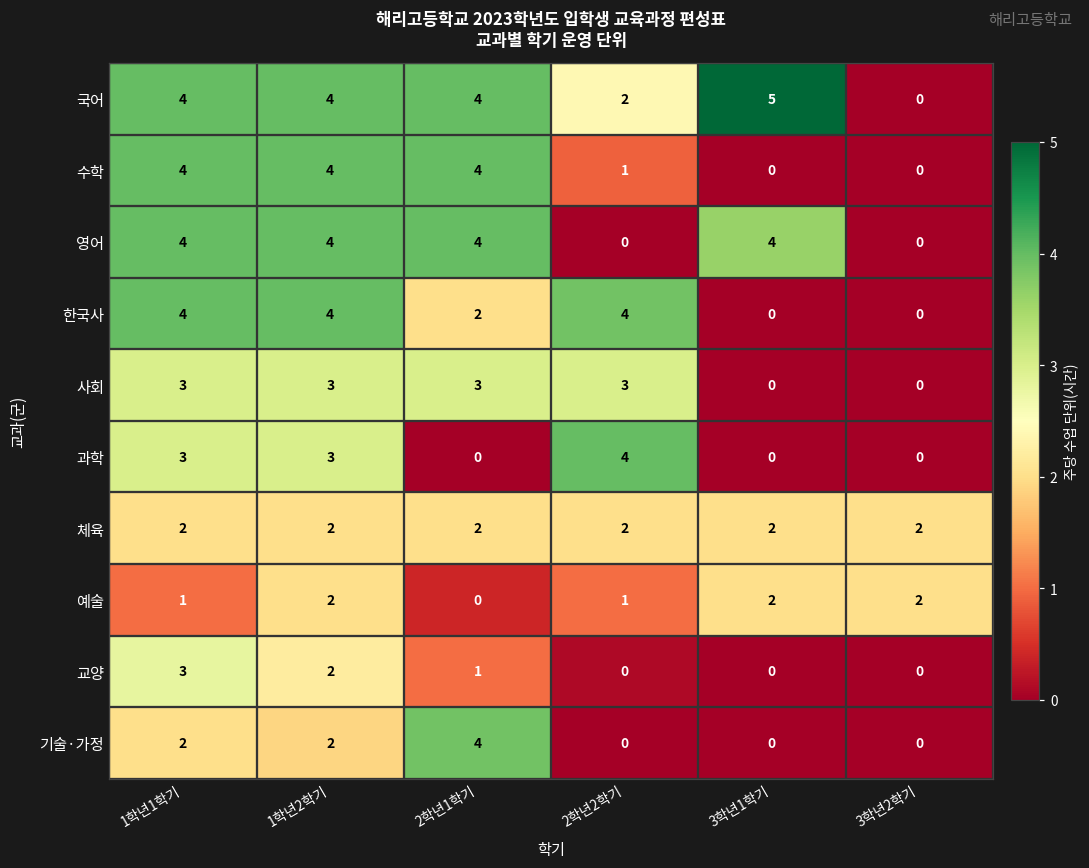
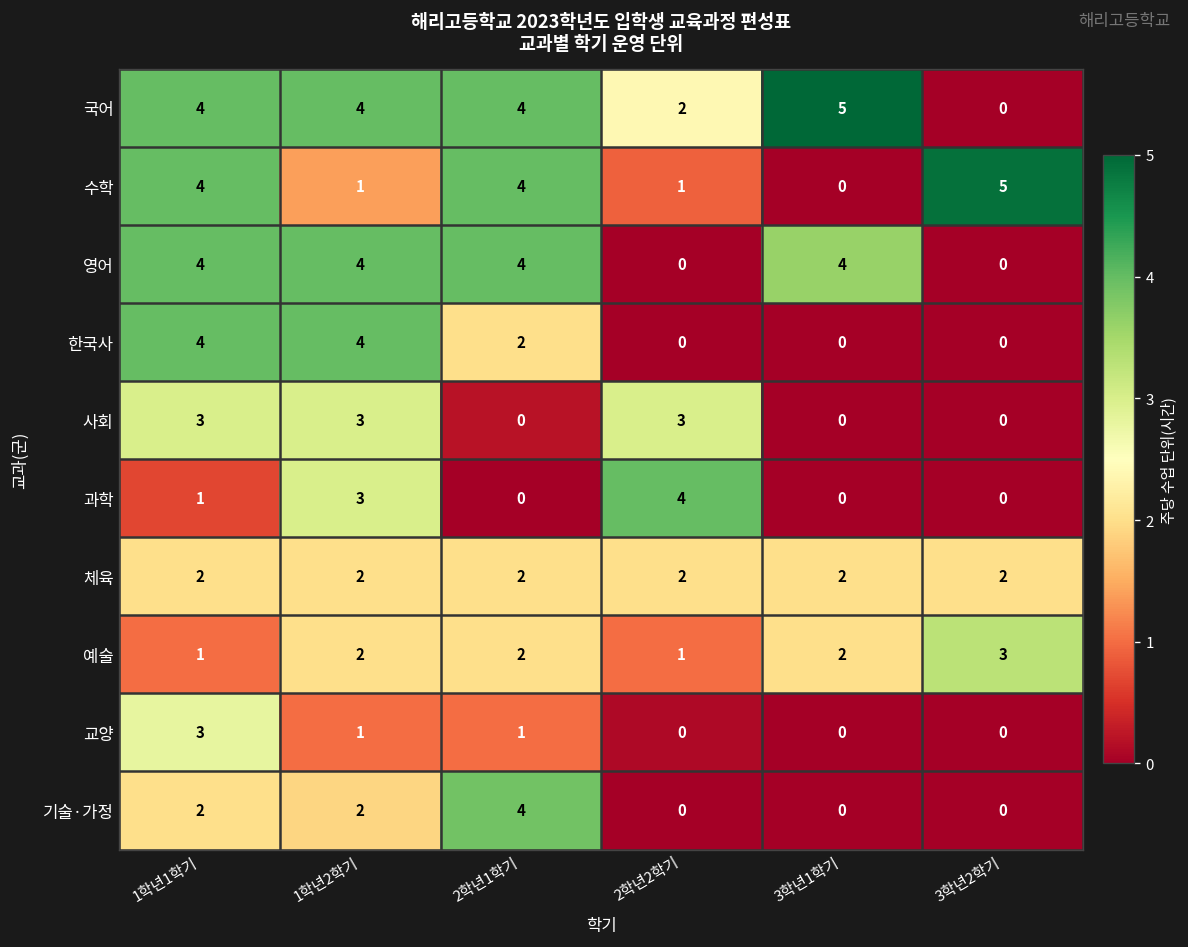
  {
    "국어": {
      "1학년1학기": 4,
      "1학년2학기": 4,
      "2학년1학기": 4,
      "2학년2학기": 2,
      "3학년1학기": 5,
      "3학년2학기": 0
    },
    "수학": {
      "1학년1학기": 4,
-     "1학년2학기": 4,
+     "1학년2학기": 1,
      "2학년1학기": 4,
      "2학년2학기": 1,
      "3학년1학기": 0,
-     "3학년2학기": 0
+     "3학년2학기": 5
    },
    "영어": {
      "1학년1학기": 4,
      "1학년2학기": 4,
      "2학년1학기": 4,
      "2학년2학기": 0,
      "3학년1학기": 4,
      "3학년2학기": 0
    },
    "한국사": {
      "1학년1학기": 4,
      "1학년2학기": 4,
      "2학년1학기": 2,
-     "2학년2학기": 4,
+     "2학년2학기": 0,
      "3학년1학기": 0,
      "3학년2학기": 0
    },
    "사회": {
      "1학년1학기": 3,
      "1학년2학기": 3,
-     "2학년1학기": 3,
+     "2학년1학기": 0,
      "2학년2학기": 3,
      "3학년1학기": 0,
      "3학년2학기": 0
    },
    "과학": {
-     "1학년1학기": 3,
+     "1학년1학기": 1,
      "1학년2학기": 3,
      "2학년1학기": 0,
      "2학년2학기": 4,
      "3학년1학기": 0,
      "3학년2학기": 0
    },
    "체육": {
      "1학년1학기": 2,
      "1학년2학기": 2,
      "2학년1학기": 2,
      "2학년2학기": 2,
      "3학년1학기": 2,
      "3학년2학기": 2
    },
    "예술": {
      "1학년1학기": 1,
      "1학년2학기": 2,
-     "2학년1학기": 0,
+     "2학년1학기": 2,
      "2학년2학기": 1,
      "3학년1학기": 2,
-     "3학년2학기": 2
+     "3학년2학기": 3
    },
    "교양": {
      "1학년1학기": 3,
-     "1학년2학기": 2,
+     "1학년2학기": 1,
      "2학년1학기": 1,
      "2학년2학기": 0,
      "3학년1학기": 0,
      "3학년2학기": 0
    },
    "기술·가정": {
      "1학년1학기": 2,
      "1학년2학기": 2,
      "2학년1학기": 4,
      "2학년2학기": 0,
      "3학년1학기": 0,
      "3학년2학기": 0
    }
  }
